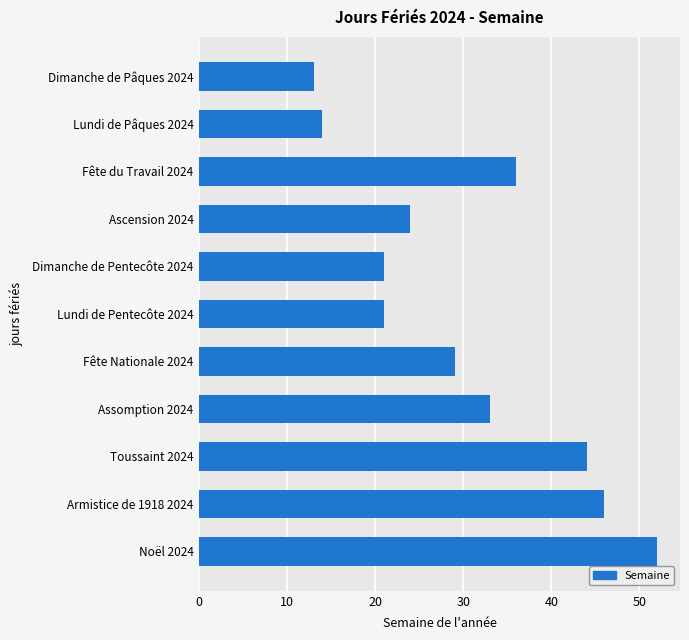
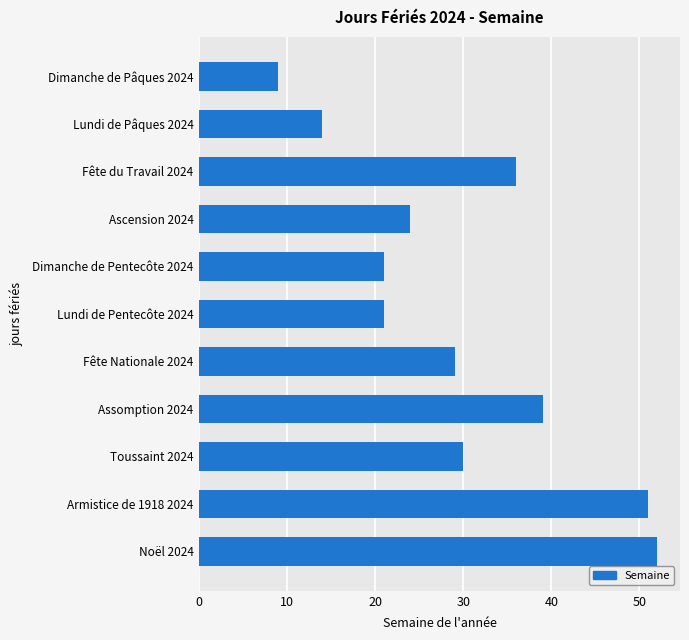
  {
-   "Dimanche de Pâques 2024": 13,
+   "Dimanche de Pâques 2024": 9,
    "Lundi de Pâques 2024": 14,
    "Fête du Travail 2024": 36,
    "Ascension 2024": 24,
    "Dimanche de Pentecôte 2024": 21,
    "Lundi de Pentecôte 2024": 21,
    "Fête Nationale 2024": 29,
-   "Assomption 2024": 33,
-   "Toussaint 2024": 44,
-   "Armistice de 1918 2024": 46,
+   "Assomption 2024": 39,
+   "Toussaint 2024": 30,
+   "Armistice de 1918 2024": 51,
    "Noël 2024": 52
  }
